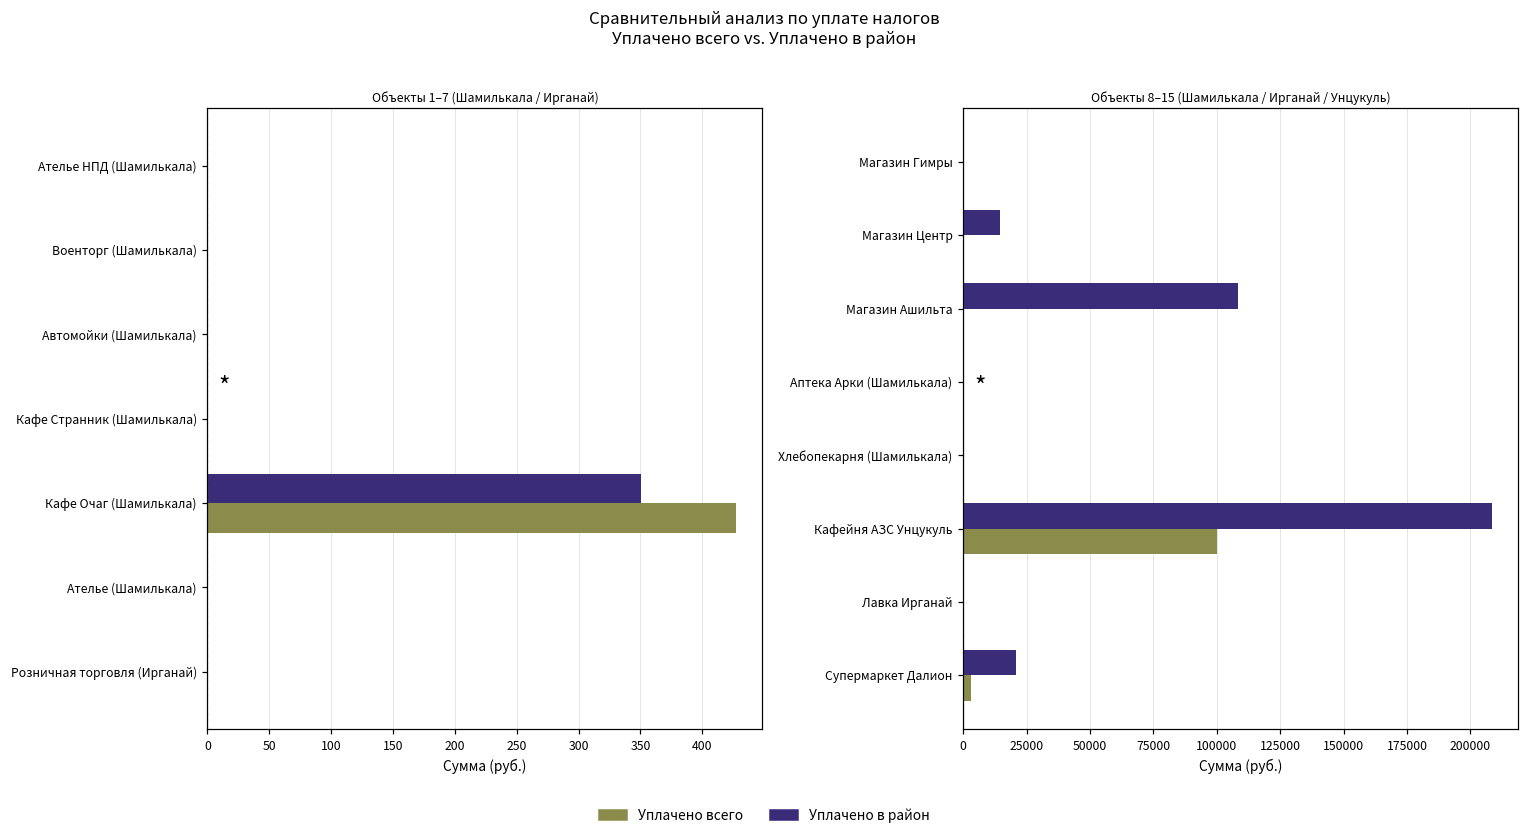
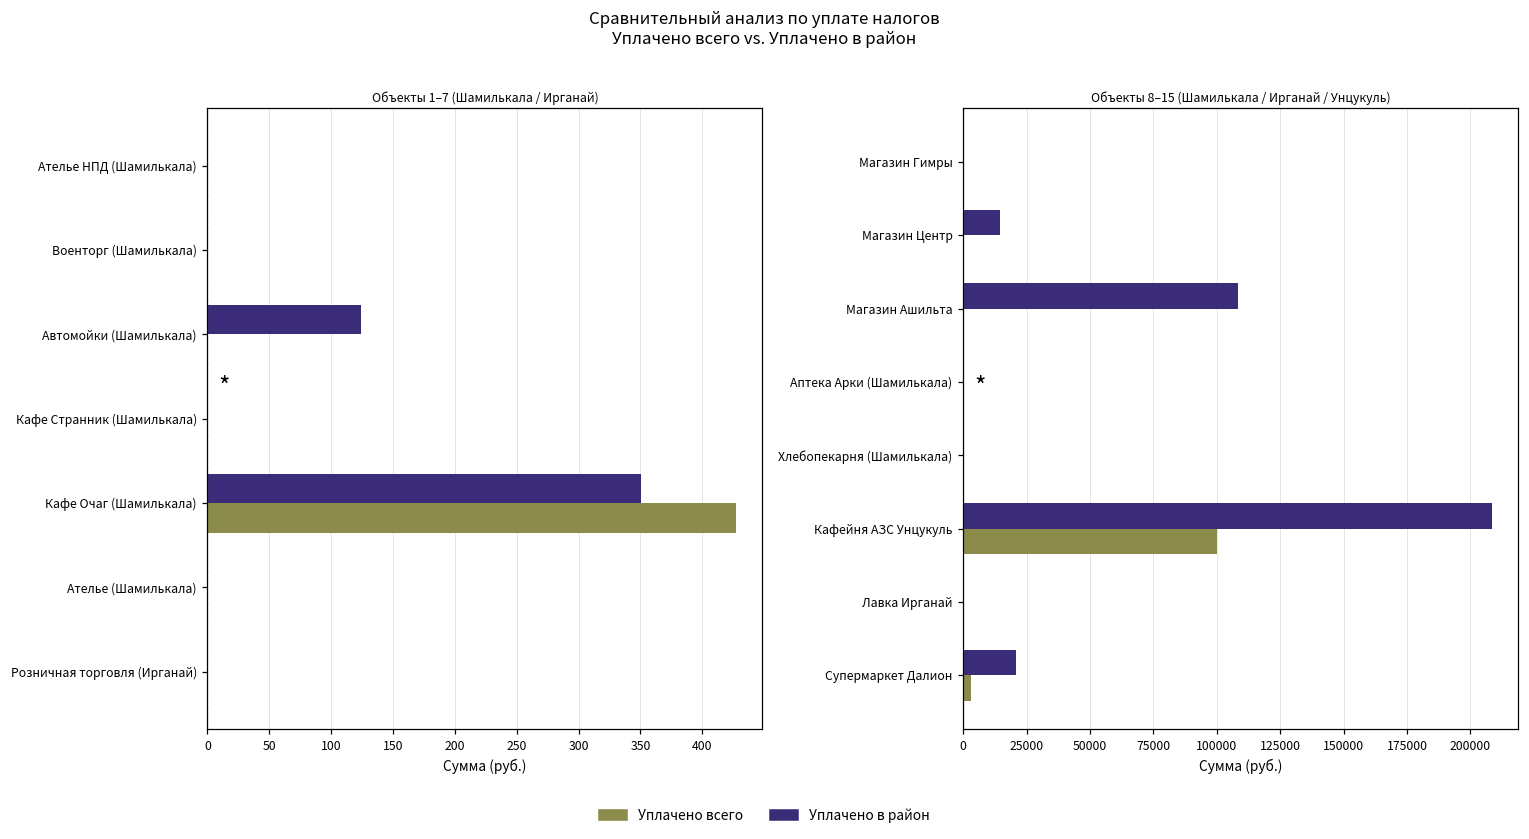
  {
    "Объекты 1–7 (Шамилькала / Ирганай)": {
      "Уплачено всего": {
        "Ателье НПД (Шамилькала)": 0,
        "Военторг (Шамилькала)": 0,
        "Автомойки (Шамилькала)": 0,
        "Кафе Странник (Шамилькала)": 0,
        "Кафе Очаг (Шамилькала)": 427,
        "Ателье (Шамилькала)": 0,
        "Розничная торговля (Ирганай)": 0
      },
      "Уплачено в район": {
        "Ателье НПД (Шамилькала)": 0,
        "Военторг (Шамилькала)": 0,
-       "Автомойки (Шамилькала)": 0,
+       "Автомойки (Шамилькала)": 124,
        "Кафе Странник (Шамилькала)": 0,
        "Кафе Очаг (Шамилькала)": 350,
        "Ателье (Шамилькала)": 0,
        "Розничная торговля (Ирганай)": 0
      }
    },
    "Объекты 8–15 (Шамилькала / Ирганай / Унцукуль)": {
      "Уплачено всего": {
        "Магазин Гимры": 0,
        "Магазин Центр": 0,
        "Хлебопекарня (Шамилькала)": 0,
        "Кафейня АЗС Унцукуль": 100000,
        "Лавка Ирганай": 0,
        "Супермаркет Далион": 3000
      },
      "Уплачено в район": {
        "Магазин Гимры": 0,
        "Магазин Центр": 15000,
        "Магазин Ашильта": 108000,
        "Аптека Арки (Шамилькала)": 0,
        "Хлебопекарня (Шамилькала)": 0,
        "Кафейня АЗС Унцукуль": 208000,
        "Лавка Ирганай": 0,
        "Супермаркет Далион": 21000
      }
    }
  }
